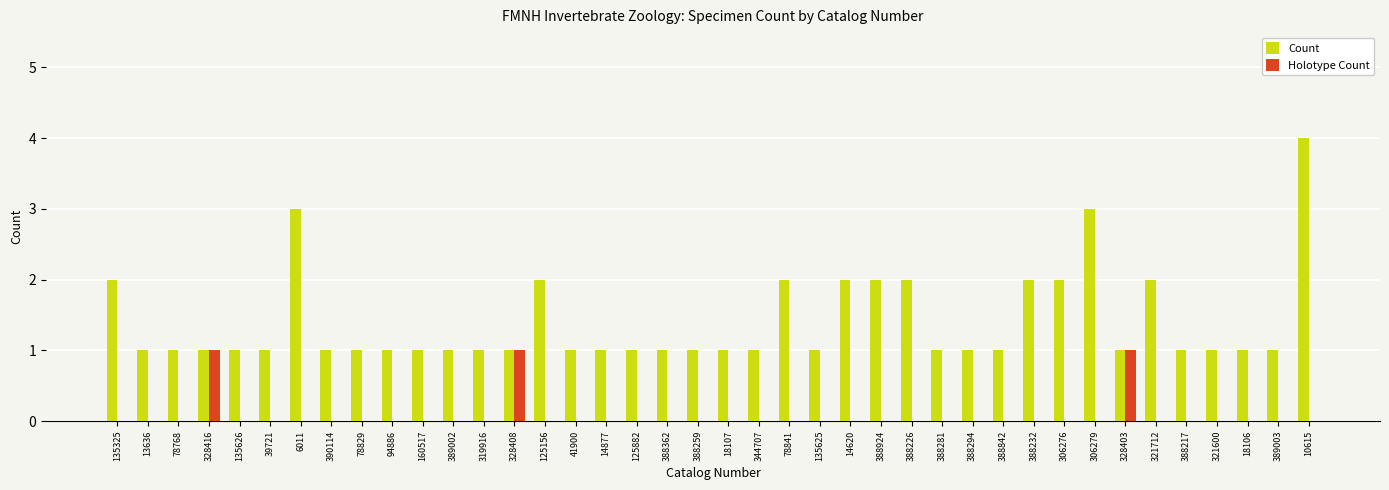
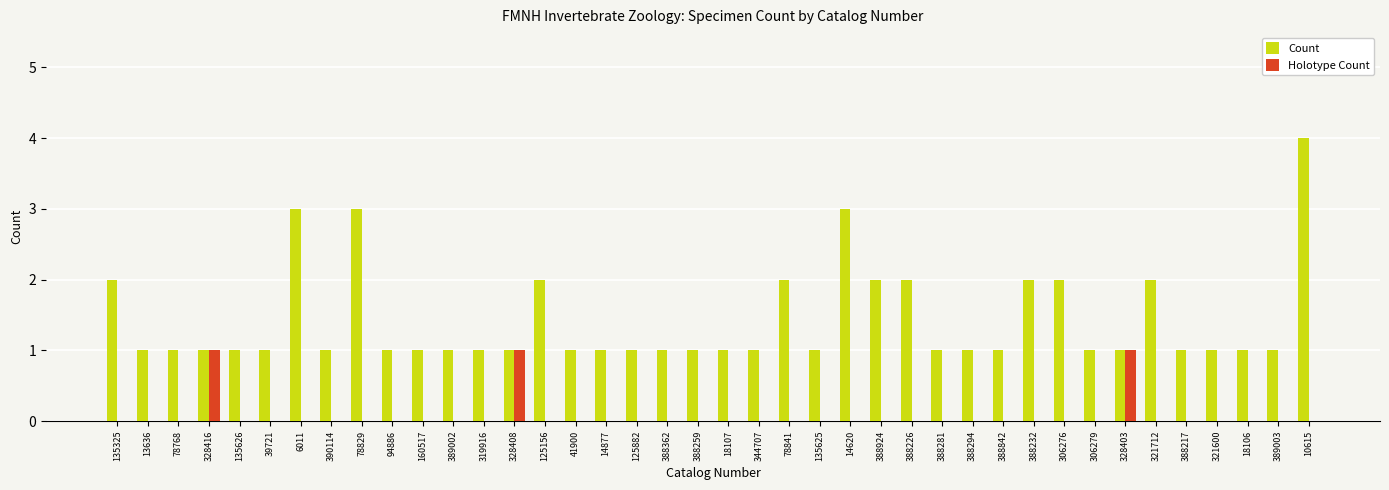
  {
    "Count": {
      "135325": 2,
      "13636": 1,
      "78768": 1,
      "328416": 1,
      "135626": 1,
      "39721": 1,
      "6011": 3,
      "390114": 1,
-     "78829": 1,
+     "78829": 3,
      "94886": 1,
      "160517": 1,
      "389002": 1,
      "319916": 1,
      "328408": 1,
      "125156": 2,
      "41900": 1,
      "14877": 1,
      "125882": 1,
      "388362": 1,
      "388259": 1,
      "18107": 1,
      "344707": 1,
      "78841": 2,
      "135625": 1,
-     "14620": 2,
+     "14620": 3,
      "388924": 2,
      "388226": 2,
      "388281": 1,
      "388294": 1,
      "388842": 1,
      "388232": 2,
      "306276": 2,
-     "306279": 3,
+     "306279": 1,
      "328403": 1,
      "321712": 2,
      "388217": 1,
      "321600": 1,
      "18106": 1,
      "389003": 1,
      "10615": 4
    },
    "Holotype Count": {
      "135325": 0,
      "13636": 0,
      "78768": 0,
      "328416": 1,
      "135626": 0,
      "39721": 0,
      "6011": 0,
      "390114": 0,
      "78829": 0,
      "94886": 0,
      "160517": 0,
      "389002": 0,
      "319916": 0,
      "328408": 1,
      "125156": 0,
      "41900": 0,
      "14877": 0,
      "125882": 0,
      "388362": 0,
      "388259": 0,
      "18107": 0,
      "344707": 0,
      "78841": 0,
      "135625": 0,
      "14620": 0,
      "388924": 0,
      "388226": 0,
      "388281": 0,
      "388294": 0,
      "388842": 0,
      "388232": 0,
      "306276": 0,
      "306279": 0,
      "328403": 1,
      "321712": 0,
      "388217": 0,
      "321600": 0,
      "18106": 0,
      "389003": 0,
      "10615": 0
    }
  }
